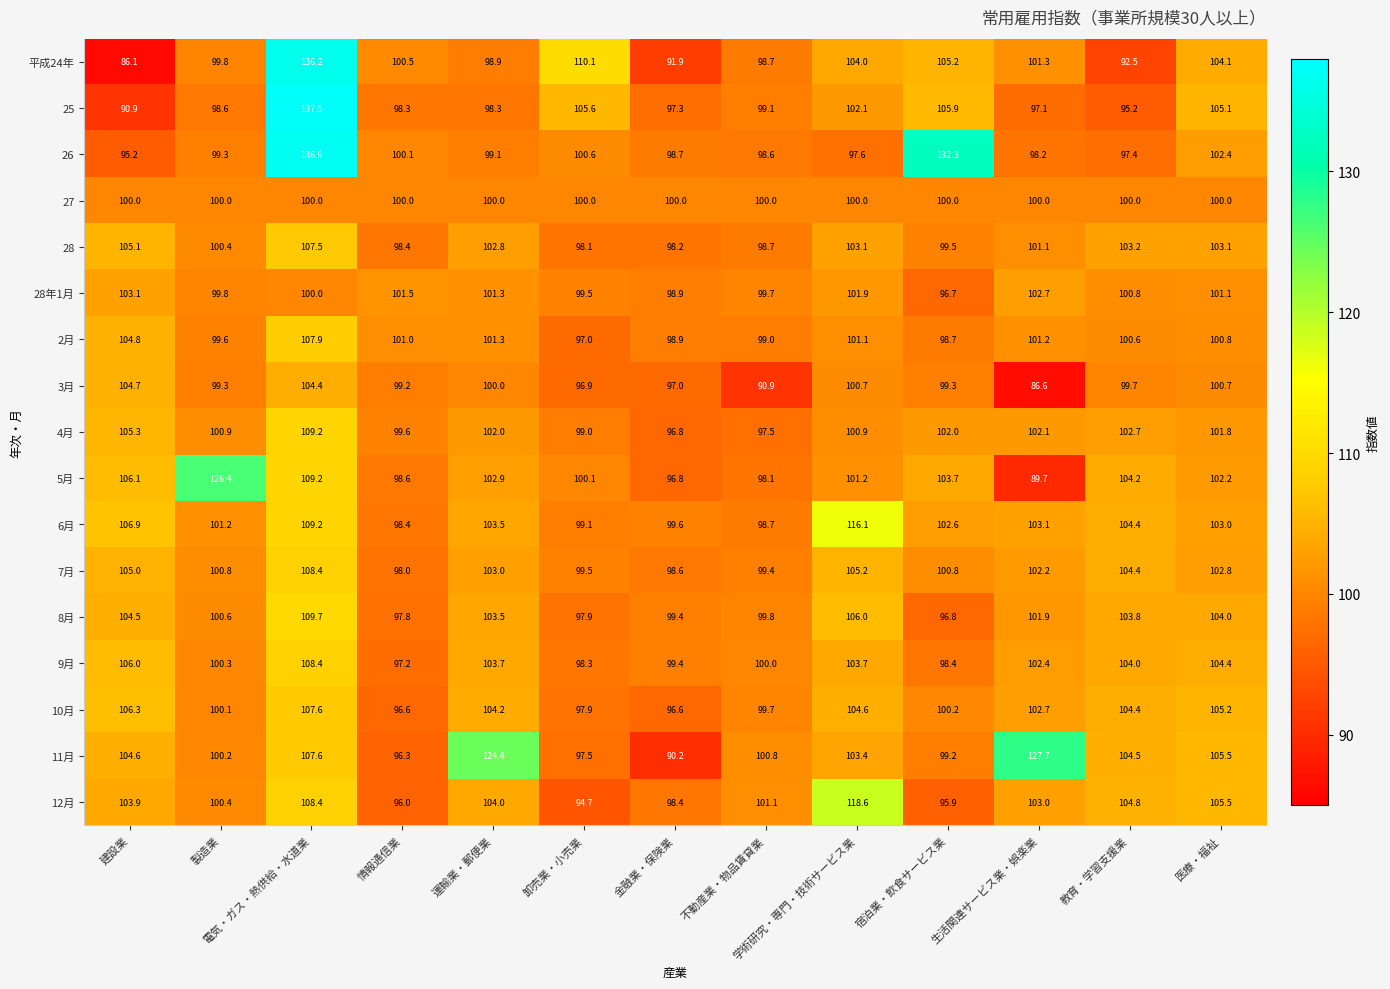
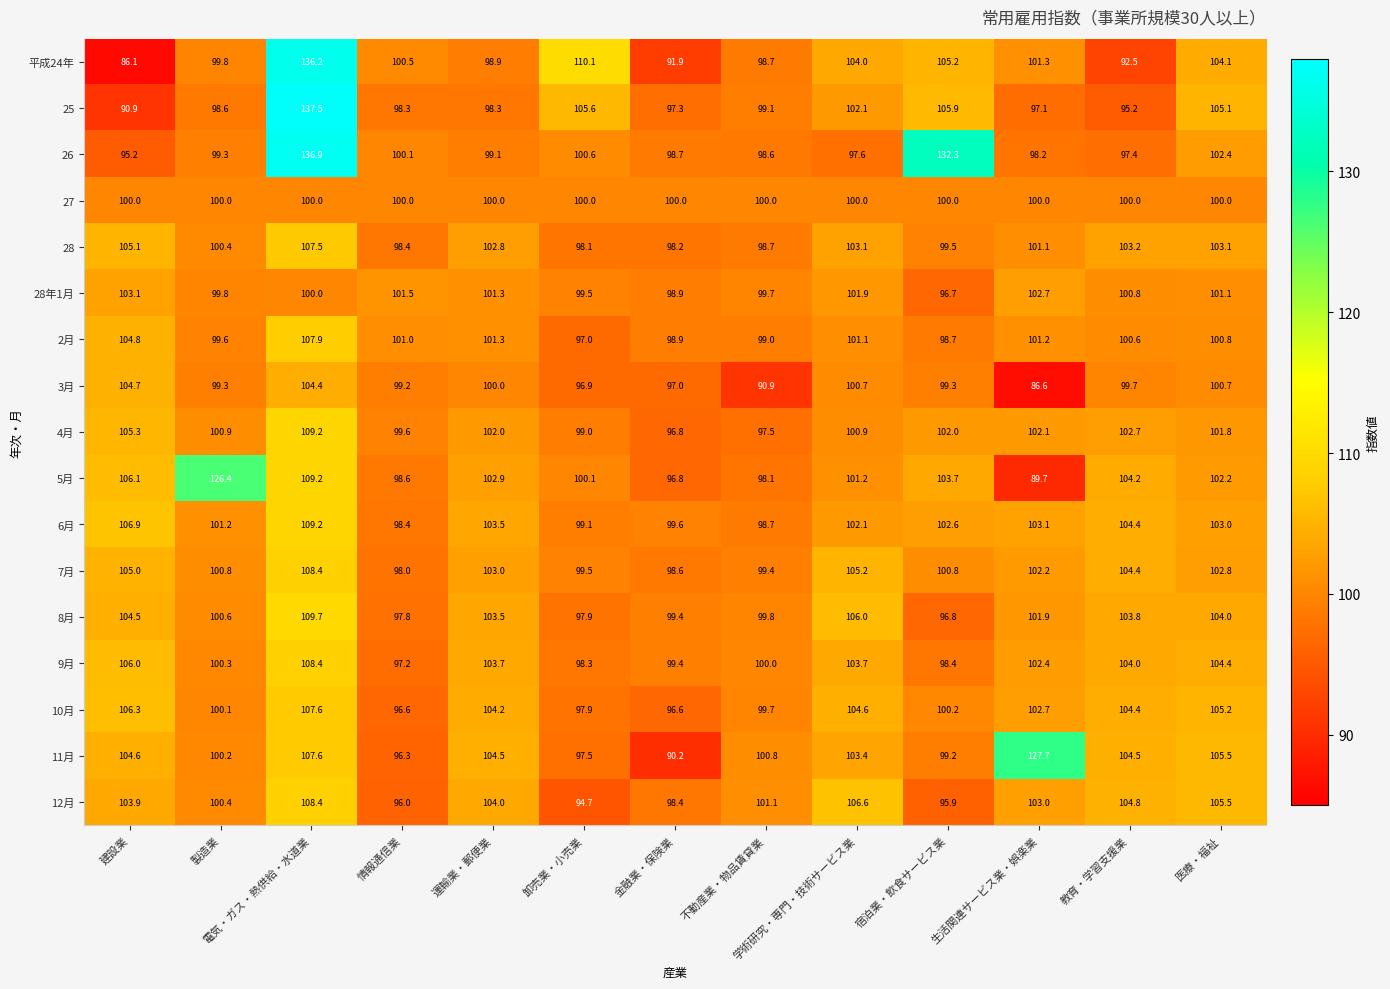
  {
    "6月": {
      "建設業": 106.9,
      "製造業": 101.2,
      "電気・ガス・熱供給・水道業": 109.2,
      "情報通信業": 98.4,
      "運輸業・郵便業": 103.5,
      "卸売業・小売業": 99.1,
      "金融業・保険業": 99.6,
      "不動産業・物品賃貸業": 98.7,
-     "学術研究・専門・技術サービス業": 116.1,
+     "学術研究・専門・技術サービス業": 102.1,
      "宿泊業・飲食サービス業": 102.6,
      "生活関連サービス業・娯楽業": 103.1,
      "教育・学習支援業": 104.4,
      "医療・福祉": 103.0
    },
    "11月": {
      "建設業": 104.6,
      "製造業": 100.2,
      "電気・ガス・熱供給・水道業": 107.6,
      "情報通信業": 96.3,
-     "運輸業・郵便業": 124.4,
+     "運輸業・郵便業": 104.5,
      "卸売業・小売業": 97.5,
      "金融業・保険業": 90.2,
      "不動産業・物品賃貸業": 100.8,
      "学術研究・専門・技術サービス業": 103.4,
      "宿泊業・飲食サービス業": 99.2,
      "生活関連サービス業・娯楽業": 127.7,
      "教育・学習支援業": 104.5,
      "医療・福祉": 105.5
    },
    "12月": {
      "建設業": 103.9,
      "製造業": 100.4,
      "電気・ガス・熱供給・水道業": 108.4,
      "情報通信業": 96.0,
      "運輸業・郵便業": 104.0,
      "卸売業・小売業": 94.7,
      "金融業・保険業": 98.4,
      "不動産業・物品賃貸業": 101.1,
-     "学術研究・専門・技術サービス業": 118.6,
+     "学術研究・専門・技術サービス業": 106.6,
      "宿泊業・飲食サービス業": 95.9,
      "生活関連サービス業・娯楽業": 103.0,
      "教育・学習支援業": 104.8,
      "医療・福祉": 105.5
    }
  }
